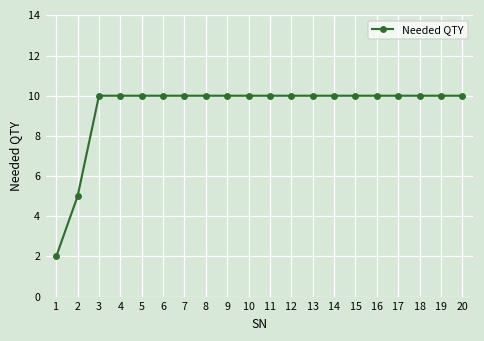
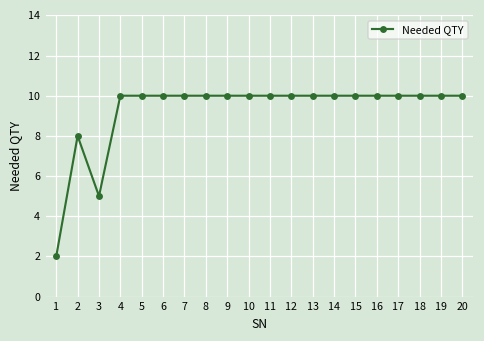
  {
    "1": 2,
-   "2": 5,
-   "3": 10,
+   "2": 8,
+   "3": 5,
    "4": 10,
    "5": 10,
    "6": 10,
    "7": 10,
    "8": 10,
    "9": 10,
    "10": 10,
    "11": 10,
    "12": 10,
    "13": 10,
    "14": 10,
    "15": 10,
    "16": 10,
    "17": 10,
    "18": 10,
    "19": 10,
    "20": 10
  }
